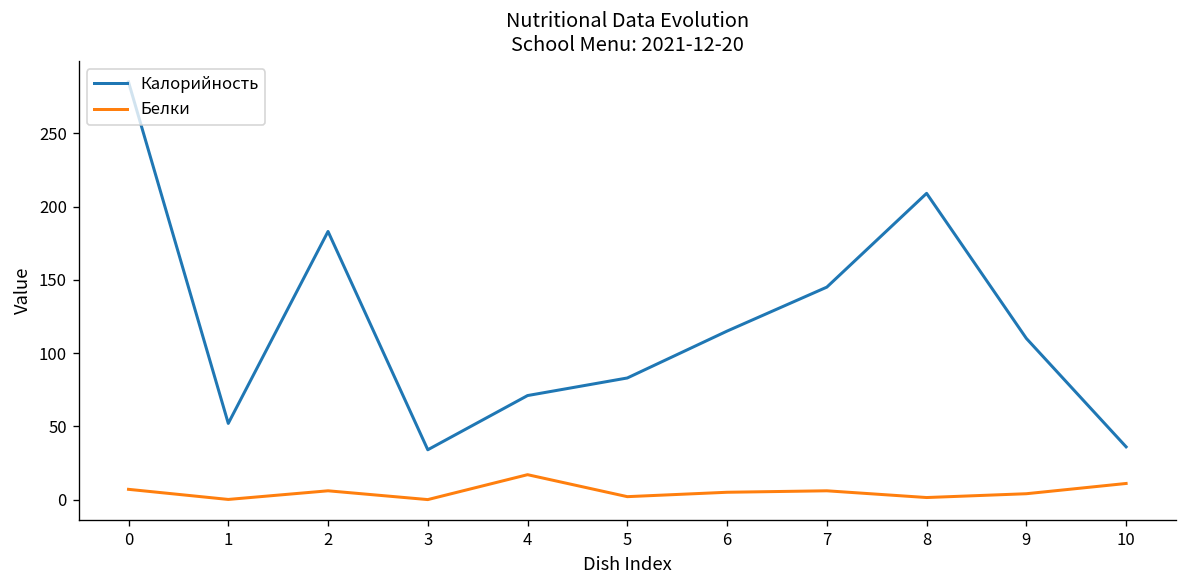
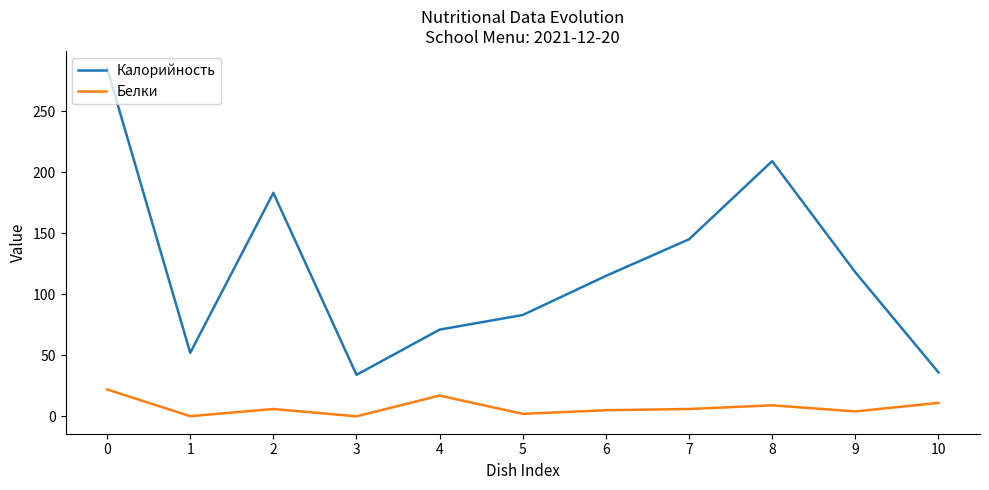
  {
    "Калорийность": {
      "1": 52,
      "2": 183,
      "3": 34,
      "4": 71,
      "5": 83,
      "6": 115,
      "7": 145,
      "8": 209,
-     "9": 110,
+     "9": 118,
      "10": 36
    },
    "Белки": {
-     "0": 7,
+     "0": 22,
      "1": 0,
      "2": 6,
      "3": 0,
      "4": 17,
      "5": 2,
      "6": 5,
      "7": 6,
-     "8": 1,
+     "8": 9,
      "9": 4,
      "10": 11
    }
  }
